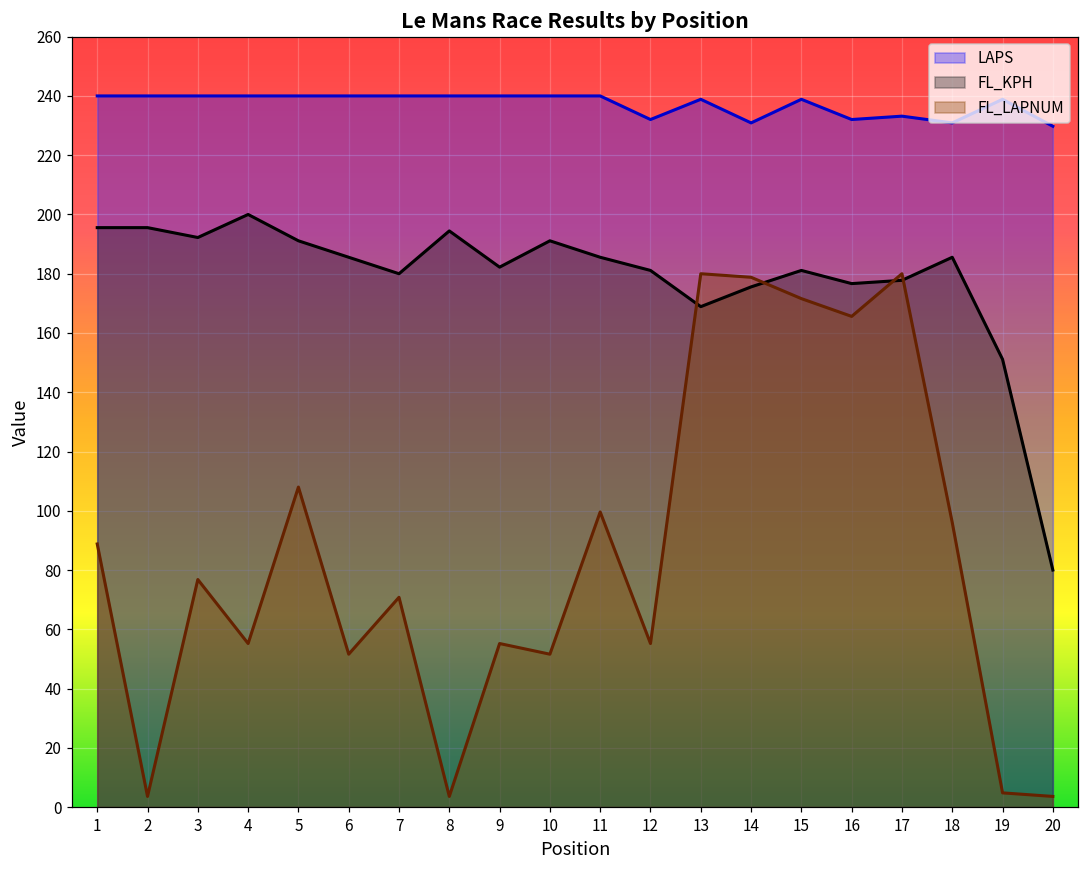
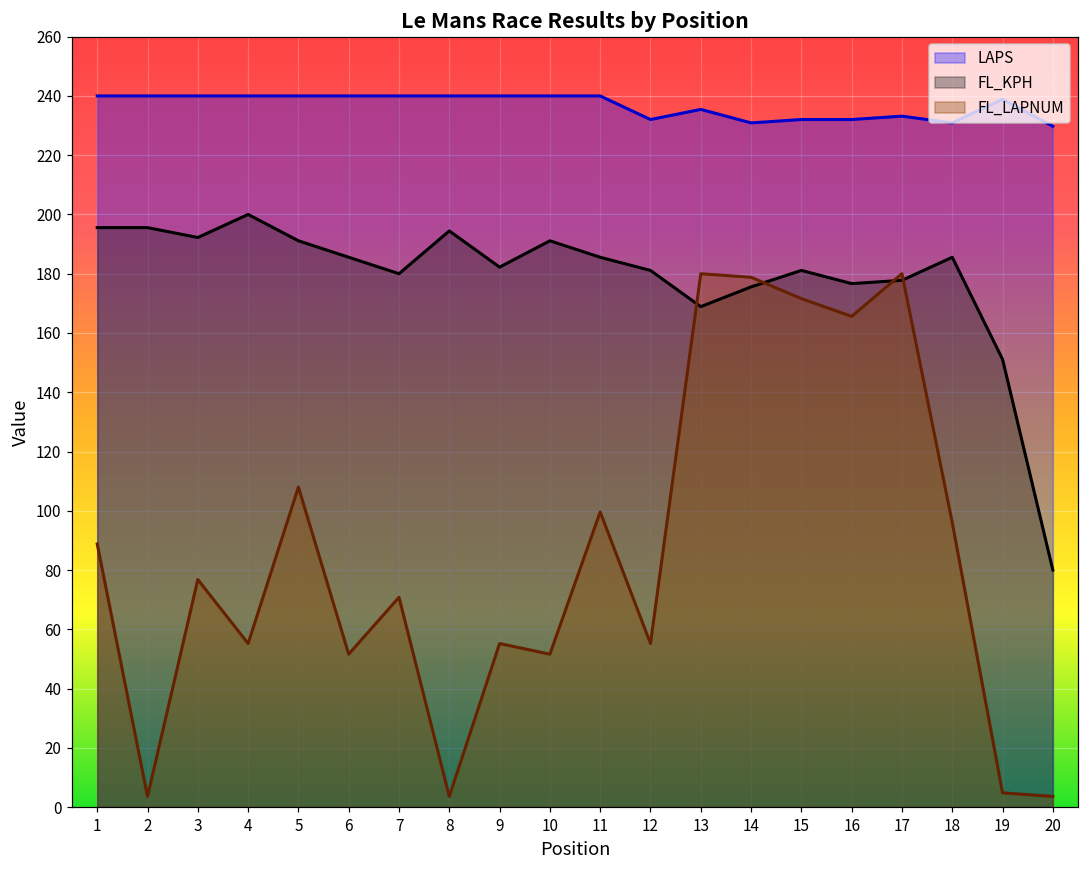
  {
    "LAPS": {
      "1": 240,
      "2": 240,
      "3": 240,
      "4": 240,
      "5": 240,
      "6": 240,
      "7": 240,
      "8": 240,
      "9": 240,
      "10": 240,
      "11": 240,
      "12": 232,
-     "13": 239,
+     "13": 235,
      "14": 231,
-     "15": 239,
+     "15": 232,
      "16": 232,
      "17": 233,
      "18": 231,
      "20": 230
    }
  }
